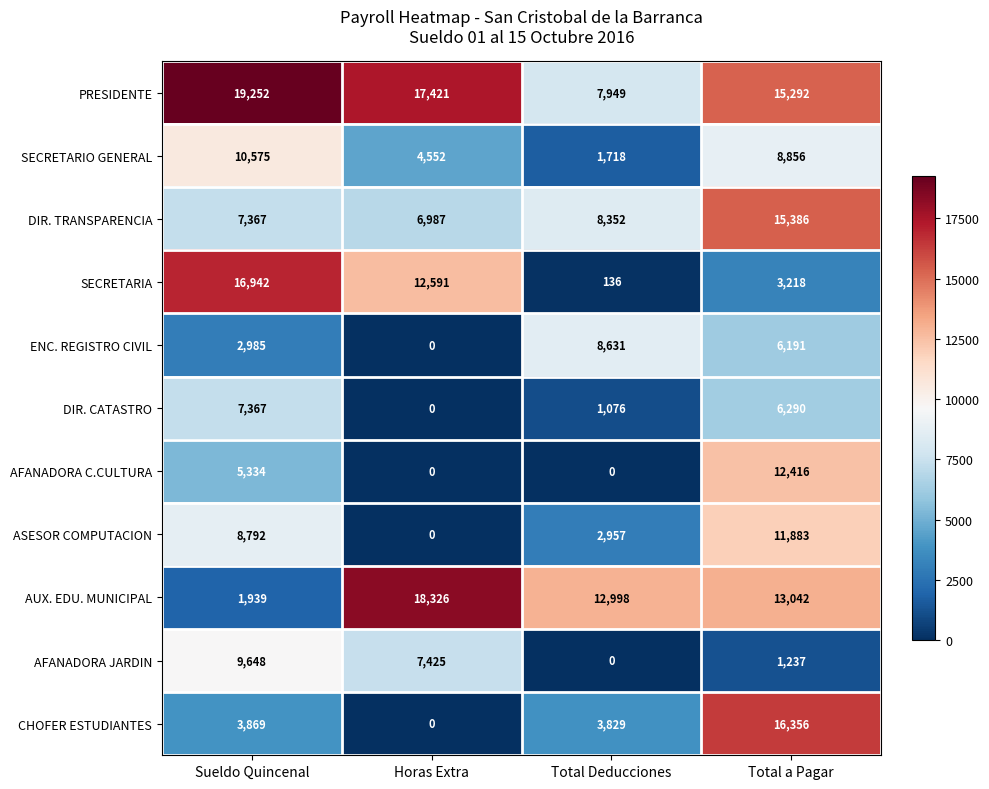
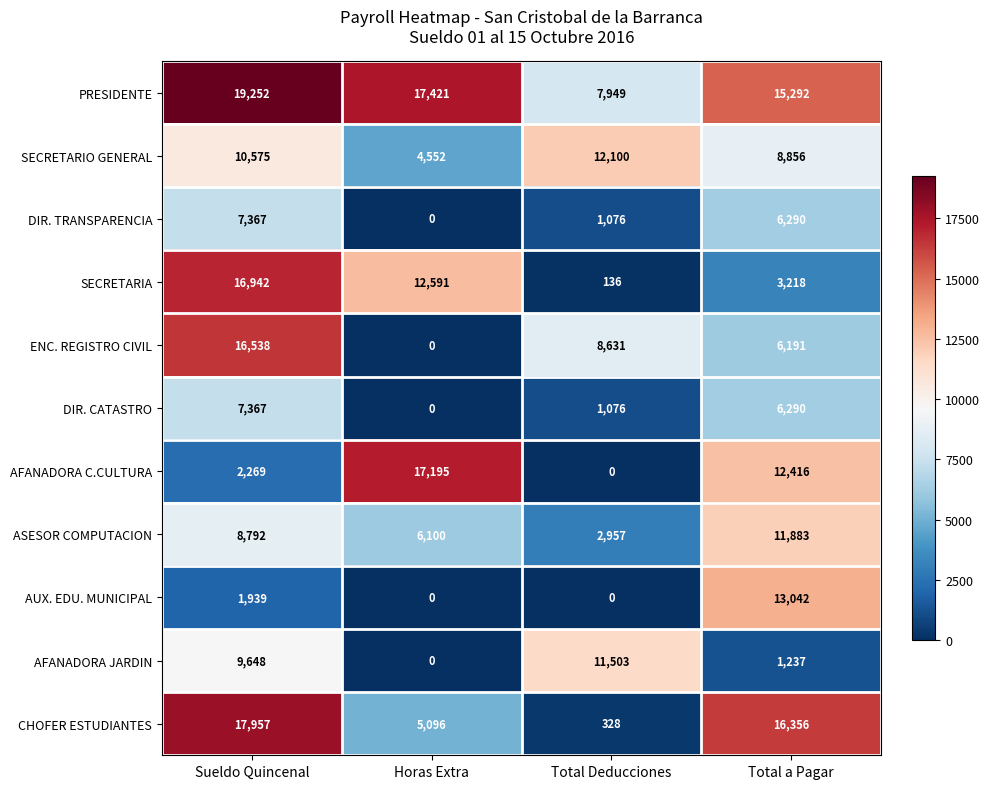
  {
    "PRESIDENTE": {
      "Sueldo Quincenal": "19,252",
      "Horas Extra": "17,421",
      "Total Deducciones": "7,949",
      "Total a Pagar": "15,292"
    },
    "SECRETARIO GENERAL": {
      "Sueldo Quincenal": "10,575",
      "Horas Extra": "4,552",
-     "Total Deducciones": "1,718",
+     "Total Deducciones": "12,100",
      "Total a Pagar": "8,856"
    },
    "DIR. TRANSPARENCIA": {
      "Sueldo Quincenal": "7,367",
-     "Horas Extra": "6,987",
-     "Total Deducciones": "8,352",
-     "Total a Pagar": "15,386"
+     "Horas Extra": "0",
+     "Total Deducciones": "1,076",
+     "Total a Pagar": "6,290"
    },
    "SECRETARIA": {
      "Sueldo Quincenal": "16,942",
      "Horas Extra": "12,591",
      "Total Deducciones": "136",
      "Total a Pagar": "3,218"
    },
    "ENC. REGISTRO CIVIL": {
-     "Sueldo Quincenal": "2,985",
+     "Sueldo Quincenal": "16,538",
      "Horas Extra": "0",
      "Total Deducciones": "8,631",
      "Total a Pagar": "6,191"
    },
    "DIR. CATASTRO": {
      "Sueldo Quincenal": "7,367",
      "Horas Extra": "0",
      "Total Deducciones": "1,076",
      "Total a Pagar": "6,290"
    },
    "AFANADORA C.CULTURA": {
-     "Sueldo Quincenal": "5,334",
-     "Horas Extra": "0",
+     "Sueldo Quincenal": "2,269",
+     "Horas Extra": "17,195",
      "Total Deducciones": "0",
      "Total a Pagar": "12,416"
    },
    "ASESOR COMPUTACION": {
      "Sueldo Quincenal": "8,792",
-     "Horas Extra": "0",
+     "Horas Extra": "6,100",
      "Total Deducciones": "2,957",
      "Total a Pagar": "11,883"
    },
    "AUX. EDU. MUNICIPAL": {
      "Sueldo Quincenal": "1,939",
-     "Horas Extra": "18,326",
-     "Total Deducciones": "12,998",
+     "Horas Extra": "0",
+     "Total Deducciones": "0",
      "Total a Pagar": "13,042"
    },
    "AFANADORA JARDIN": {
      "Sueldo Quincenal": "9,648",
-     "Horas Extra": "7,425",
-     "Total Deducciones": "0",
+     "Horas Extra": "0",
+     "Total Deducciones": "11,503",
      "Total a Pagar": "1,237"
    },
    "CHOFER ESTUDIANTES": {
-     "Sueldo Quincenal": "3,869",
-     "Horas Extra": "0",
-     "Total Deducciones": "3,829",
+     "Sueldo Quincenal": "17,957",
+     "Horas Extra": "5,096",
+     "Total Deducciones": "328",
      "Total a Pagar": "16,356"
    }
  }
